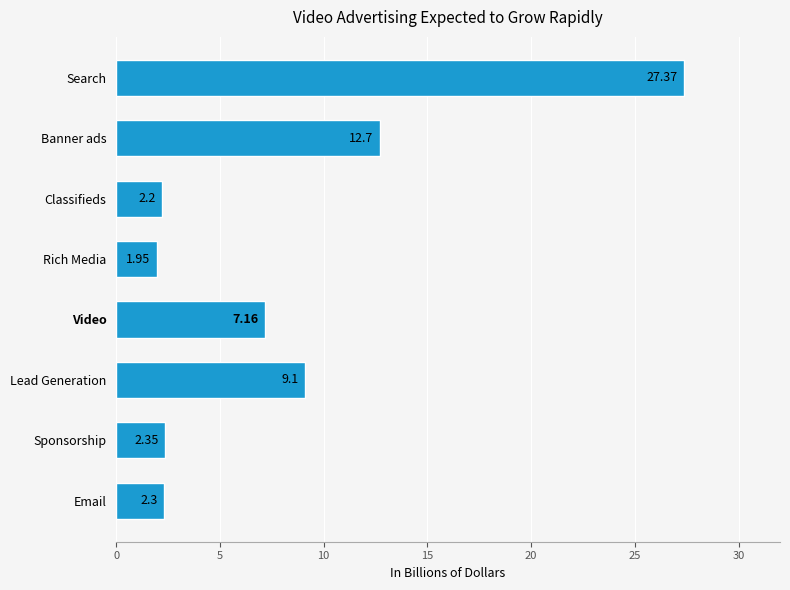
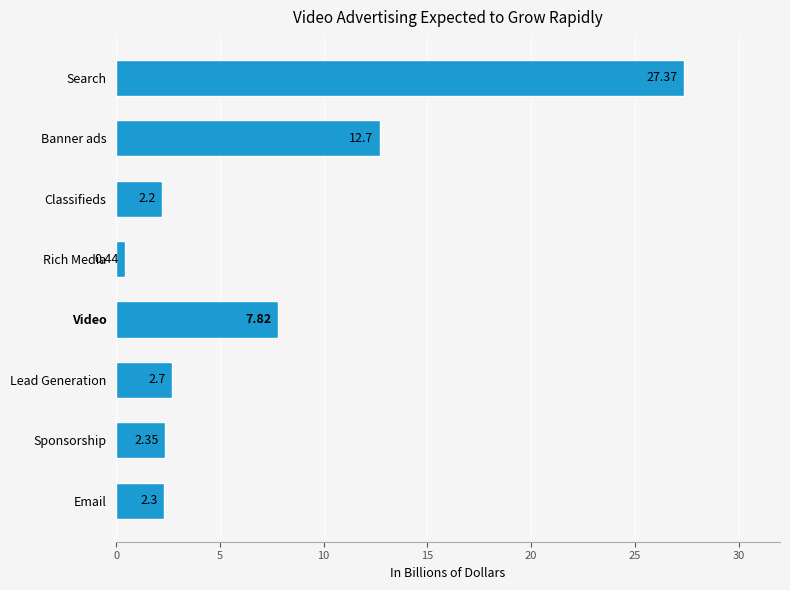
  {
    "Search": 27.37,
    "Banner ads": 12.7,
    "Classifieds": 2.2,
-   "Rich Media": 1.95,
-   "Video": 7.16,
-   "Lead Generation": 9.1,
+   "Rich Media": 0.44,
+   "Video": 7.82,
+   "Lead Generation": 2.7,
    "Sponsorship": 2.35,
    "Email": 2.3
  }
